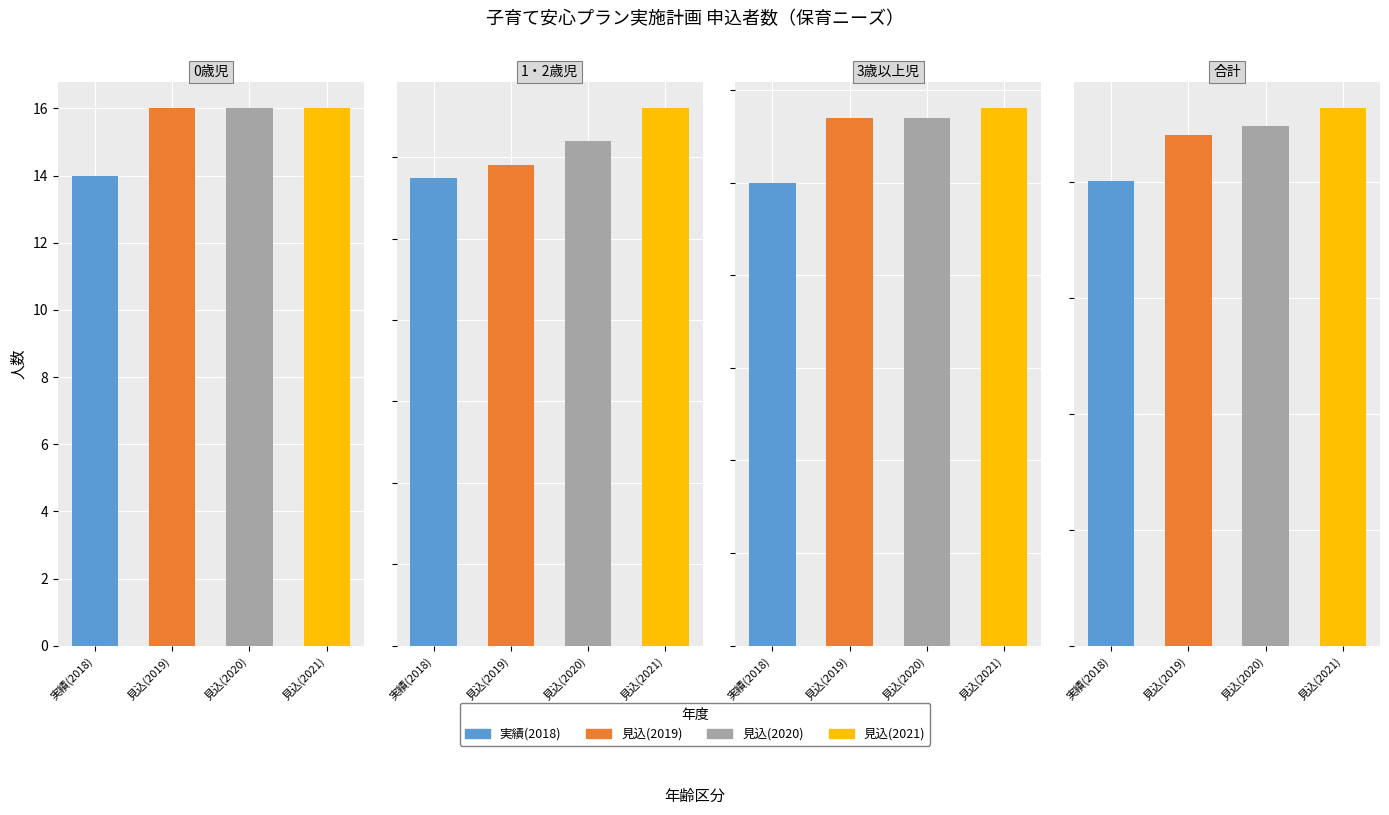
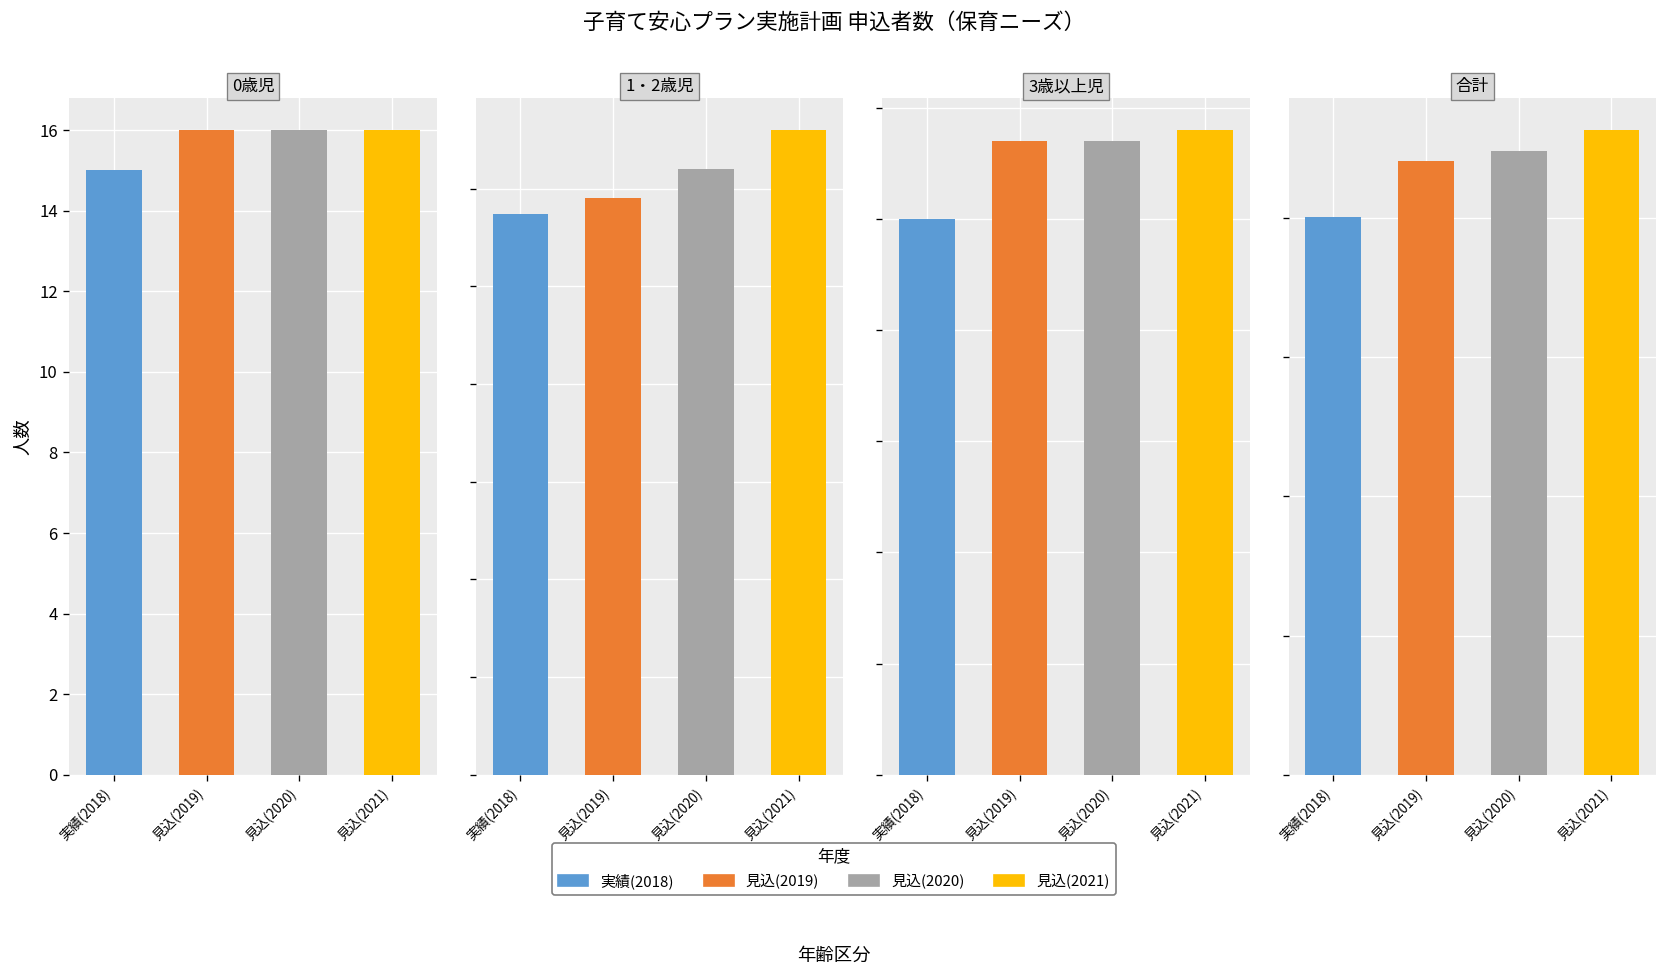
  {
    "0歳児": {
-     "実績(2018)": 14,
+     "実績(2018)": 15,
      "見込(2019)": 16,
      "見込(2020)": 16,
      "見込(2021)": 16
    }
  }
